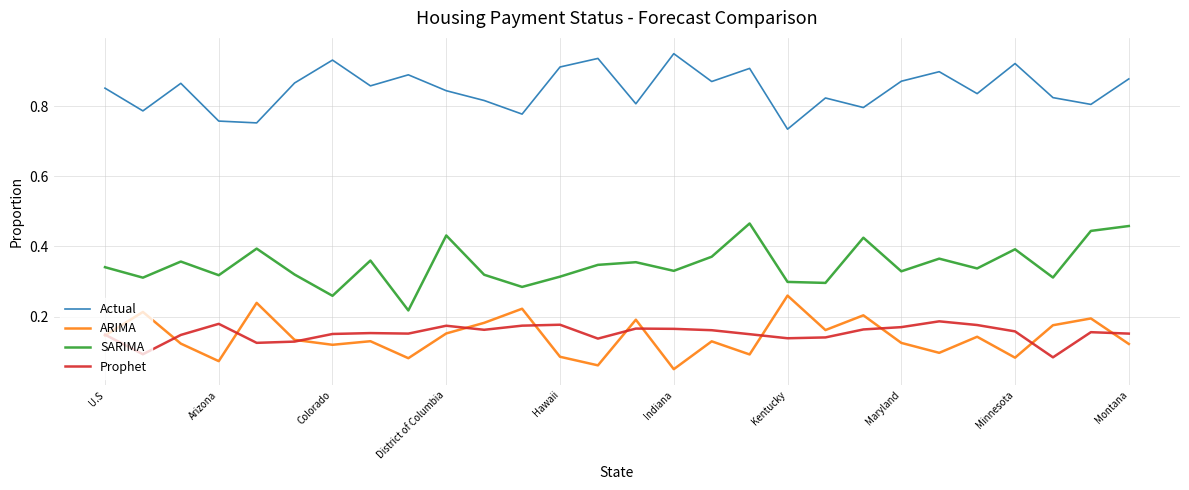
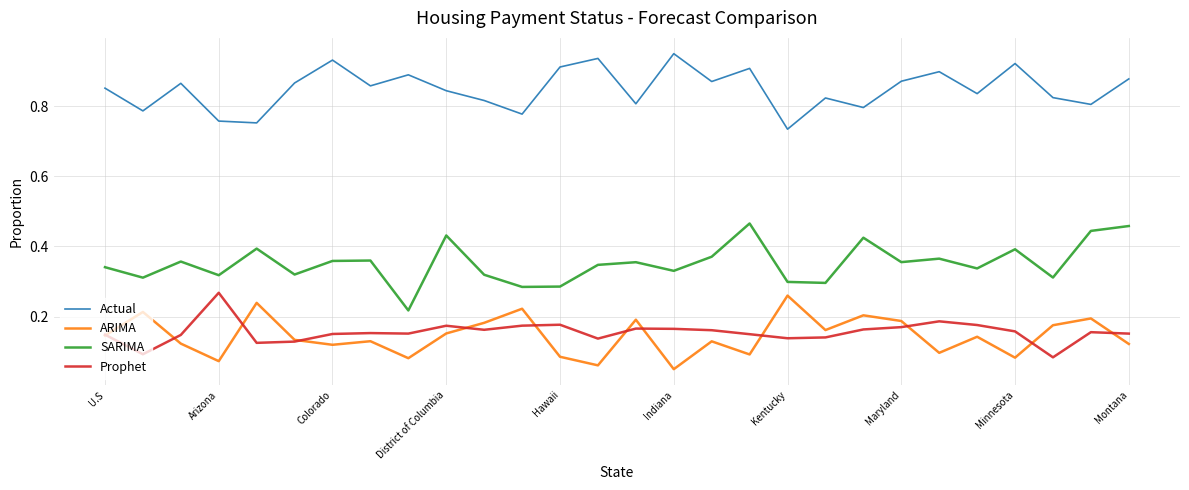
  {
    "Actual": {
      "U.S": 0.85,
      "Arizona": 0.76,
      "Colorado": 0.93,
      "District of Columbia": 0.84,
      "Hawaii": 0.91,
      "Indiana": 0.95,
      "Kentucky": 0.73,
      "Maryland": 0.87,
      "Minnesota": 0.92,
      "Montana": 0.88
    },
    "ARIMA": {
      "Arizona": 0.07,
      "Colorado": 0.12,
      "District of Columbia": 0.15,
      "Hawaii": 0.09,
      "Indiana": 0.05,
      "Kentucky": 0.26,
-     "Maryland": 0.12,
+     "Maryland": 0.19,
      "Minnesota": 0.08,
      "Montana": 0.12
    },
    "SARIMA": {
      "U.S": 0.34,
      "Arizona": 0.32,
-     "Colorado": 0.26,
+     "Colorado": 0.36,
      "District of Columbia": 0.43,
-     "Hawaii": 0.31,
+     "Hawaii": 0.29,
      "Indiana": 0.33,
      "Kentucky": 0.30,
-     "Maryland": 0.33,
+     "Maryland": 0.36,
      "Minnesota": 0.39,
      "Montana": 0.46
    },
    "Prophet": {
-     "Arizona": 0.18,
+     "Arizona": 0.27,
      "Colorado": 0.15,
      "District of Columbia": 0.17,
      "Hawaii": 0.18,
      "Indiana": 0.16,
      "Kentucky": 0.14,
      "Maryland": 0.17,
      "Minnesota": 0.16,
      "Montana": 0.15
    }
  }
